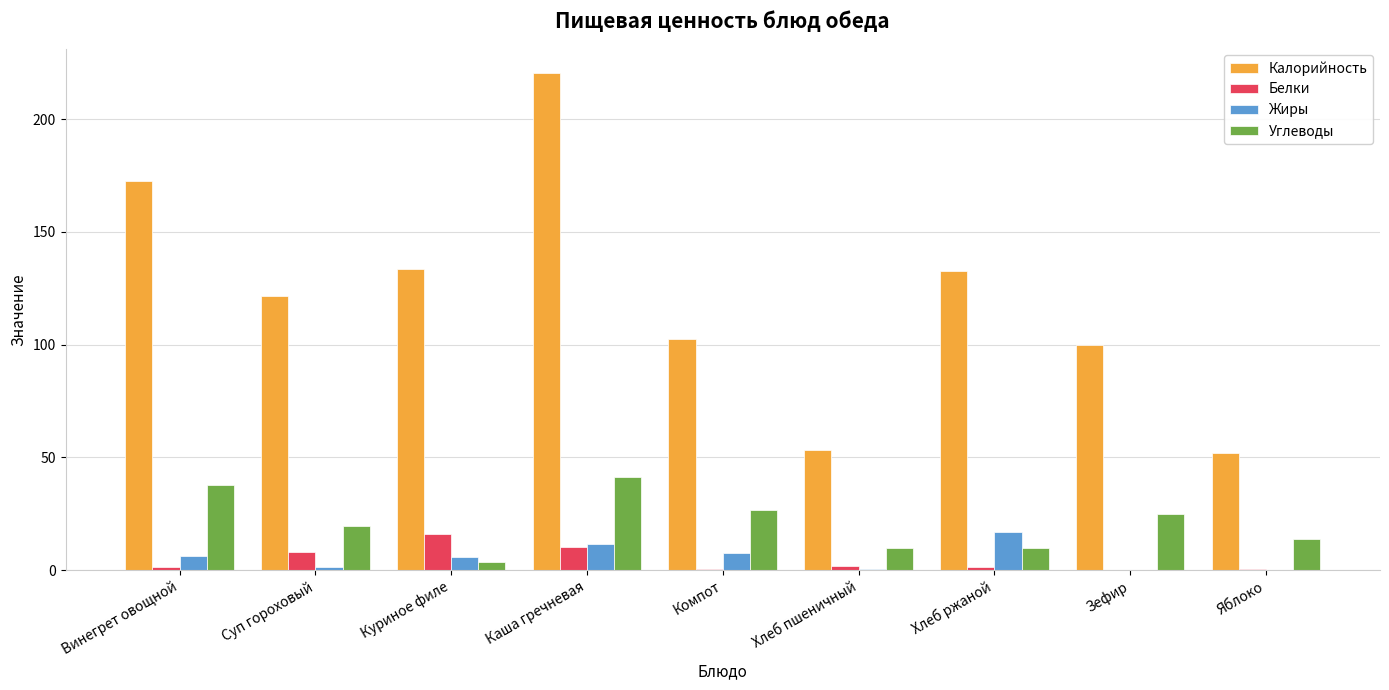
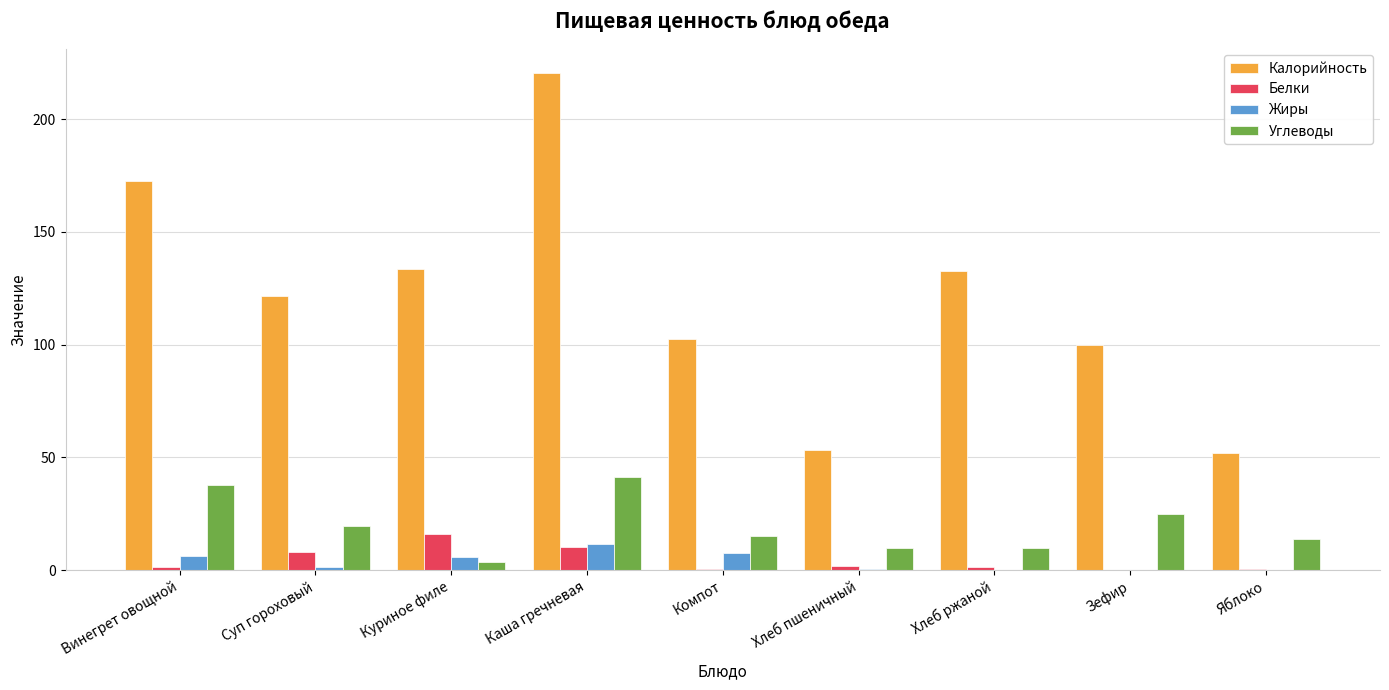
  {
    "Калорийность": {
      "Винегрет овощной": 173,
      "Суп гороховый": 122,
      "Куриное филе": 133,
      "Каша гречневая": 220,
      "Компот": 103,
      "Хлеб пшеничный": 53,
      "Хлеб ржаной": 133,
      "Зефир": 100,
      "Яблоко": 52
    },
    "Белки": {
      "Винегрет овощной": 2,
      "Суп гороховый": 8,
      "Куриное филе": 16,
      "Каша гречневая": 10,
      "Хлеб пшеничный": 2,
      "Хлеб ржаной": 2
    },
    "Жиры": {
      "Винегрет овощной": 6,
      "Суп гороховый": 2,
      "Куриное филе": 6,
      "Каша гречневая": 12,
      "Компот": 8,
-     "Хлеб ржаной": 17
+     "Хлеб ржаной": 0
    },
    "Углеводы": {
      "Винегрет овощной": 38,
      "Суп гороховый": 20,
      "Куриное филе": 3,
      "Каша гречневая": 41,
-     "Компот": 27,
+     "Компот": 15,
      "Хлеб пшеничный": 10,
      "Хлеб ржаной": 10,
      "Зефир": 25,
      "Яблоко": 14
    }
  }
